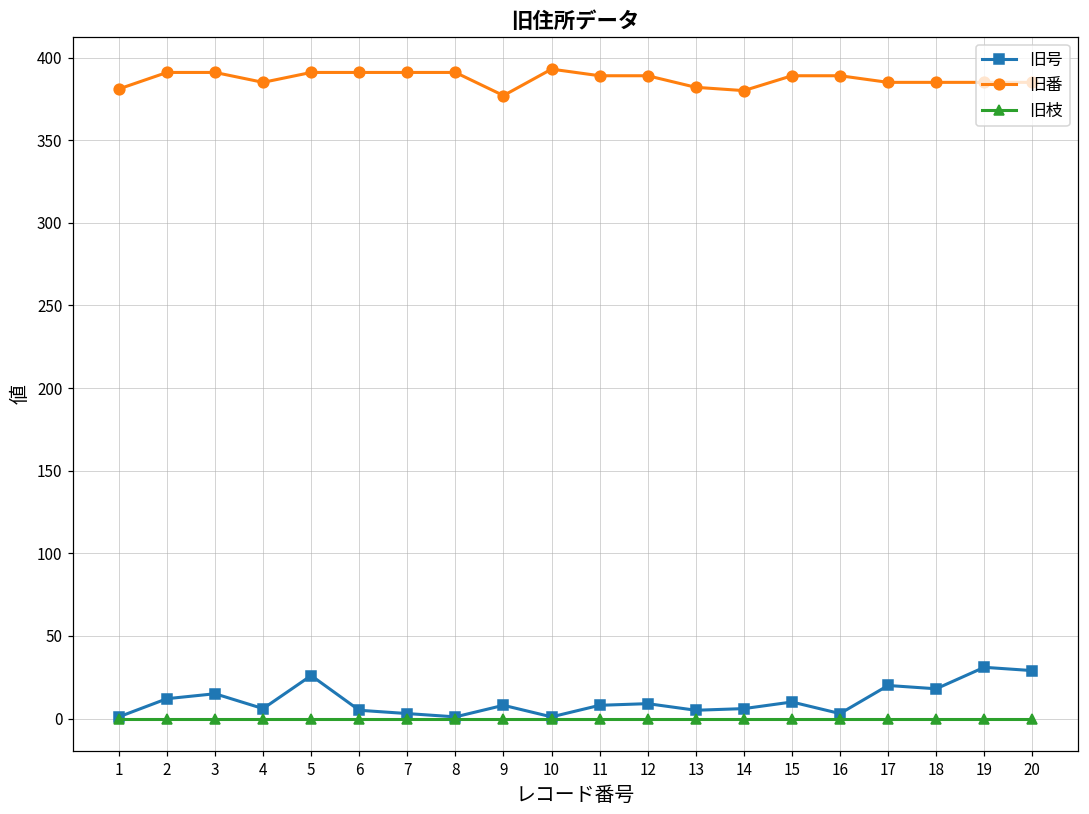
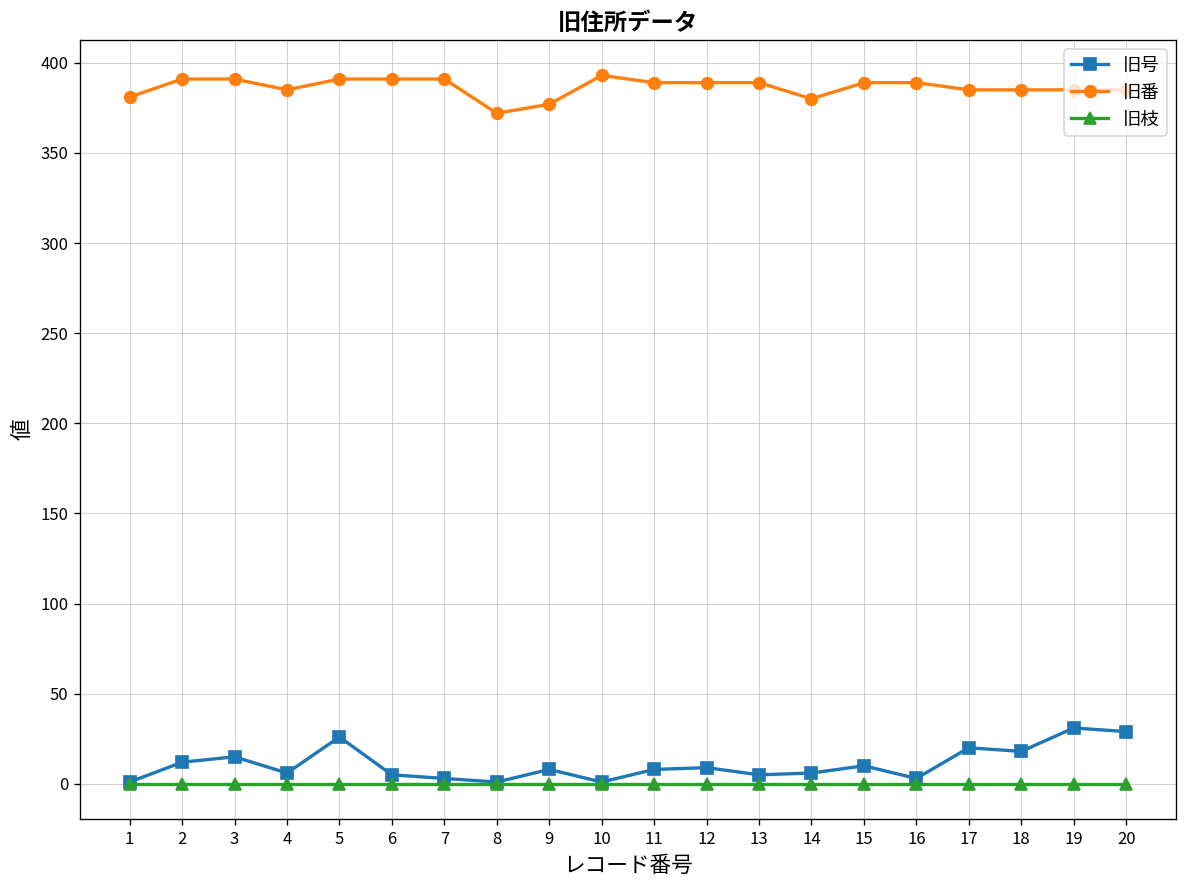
  {
    "旧号": {
      "2": 12,
      "3": 15,
      "4": 6,
      "5": 26,
      "6": 5,
      "7": 3,
      "9": 8,
      "11": 8,
      "12": 9,
      "13": 5,
      "14": 6,
      "15": 10,
      "16": 3,
      "17": 20,
      "18": 18,
      "19": 31,
      "20": 29
    },
    "旧番": {
      "1": 381,
      "2": 391,
      "3": 391,
      "4": 385,
      "5": 391,
      "6": 391,
      "7": 391,
-     "8": 391,
+     "8": 372,
      "9": 377,
      "10": 393,
      "11": 389,
      "12": 389,
-     "13": 382,
+     "13": 389,
      "14": 380,
      "15": 389,
      "16": 389,
      "17": 385,
      "18": 385
    },
    "旧枝": {
      "2": 0,
      "3": 0,
      "4": 0,
      "5": 0,
      "6": 0,
      "7": 0,
      "9": 0,
      "11": 0,
      "12": 0,
      "13": 0,
      "14": 0,
      "15": 0,
      "16": 0,
      "17": 0,
      "18": 0,
      "19": 0,
      "20": 0
    }
  }
